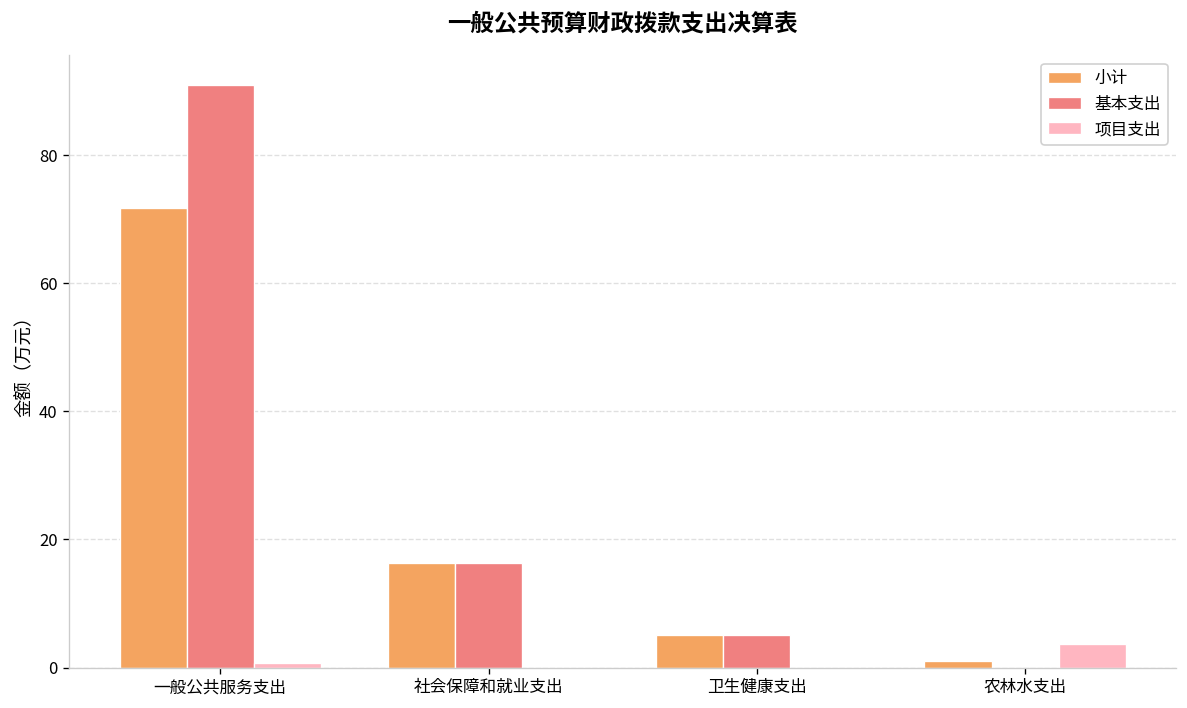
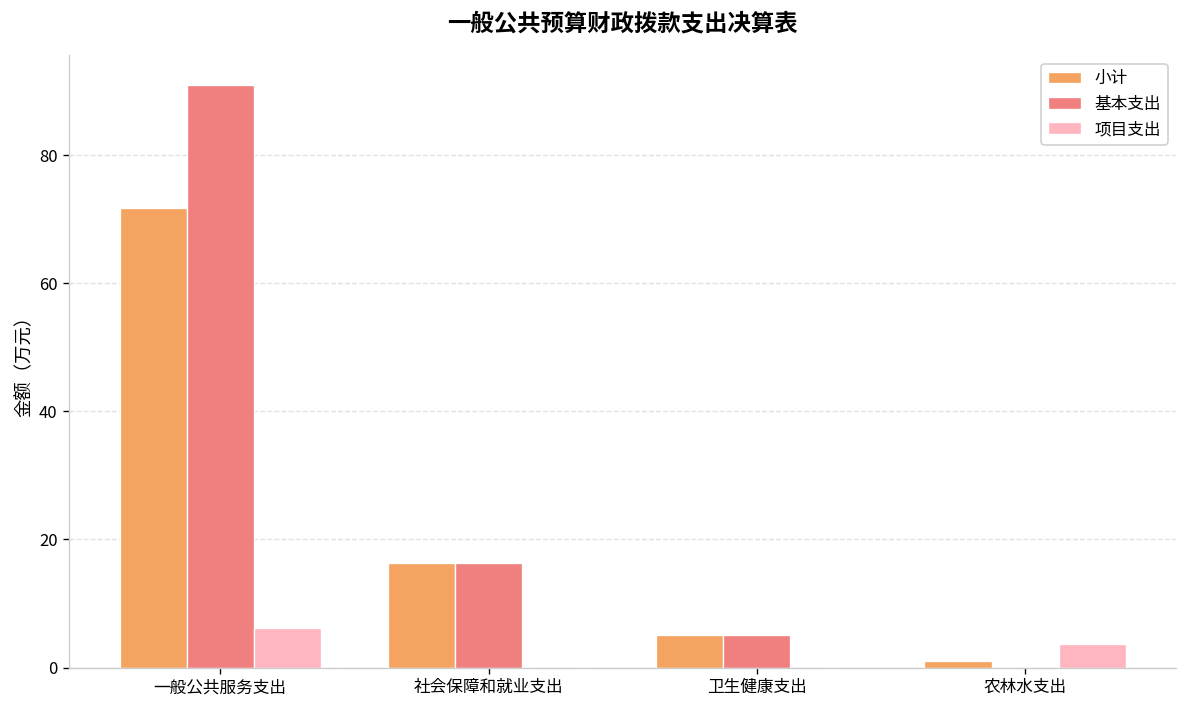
  {
    "项目支出": {
-     "一般公共服务支出": 1,
+     "一般公共服务支出": 6,
      "社会保障和就业支出": 0,
      "卫生健康支出": 0,
      "农林水支出": 4
    }
  }
